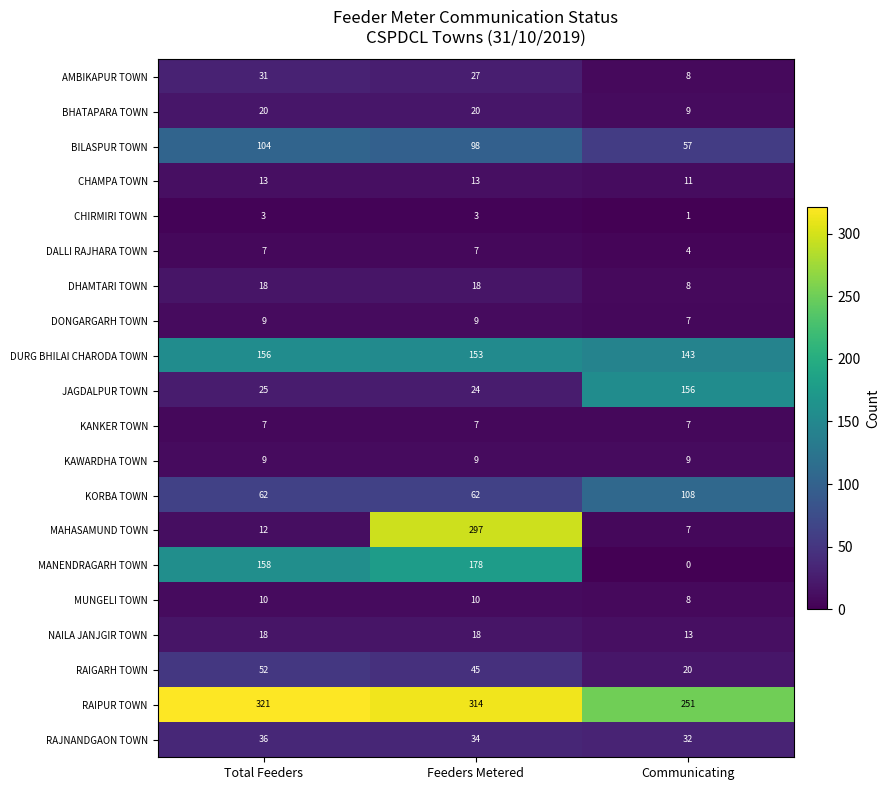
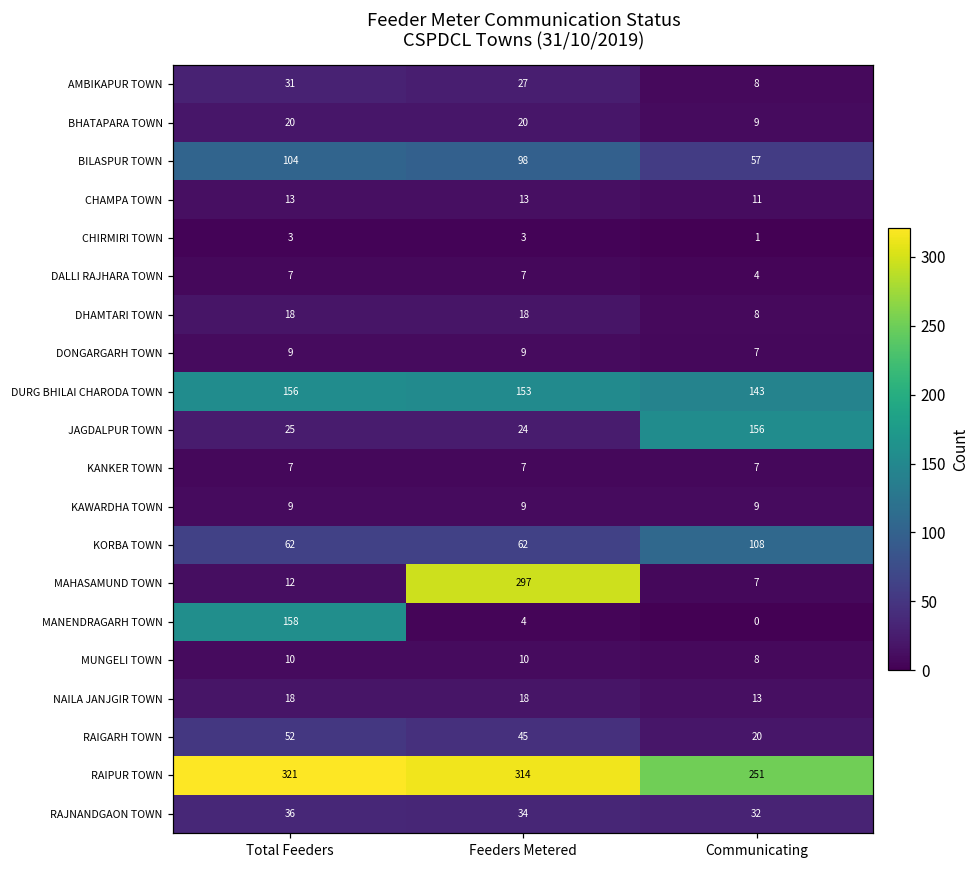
  {
    "AMBIKAPUR TOWN": {
      "Total Feeders": 31,
      "Feeders Metered": 27,
      "Communicating": 8
    },
    "BHATAPARA TOWN": {
      "Total Feeders": 20,
      "Feeders Metered": 20,
      "Communicating": 9
    },
    "BILASPUR TOWN": {
      "Total Feeders": 104,
      "Feeders Metered": 98,
      "Communicating": 57
    },
    "CHAMPA TOWN": {
      "Total Feeders": 13,
      "Feeders Metered": 13,
      "Communicating": 11
    },
    "CHIRMIRI TOWN": {
      "Total Feeders": 3,
      "Feeders Metered": 3,
      "Communicating": 1
    },
    "DALLI RAJHARA TOWN": {
      "Total Feeders": 7,
      "Feeders Metered": 7,
      "Communicating": 4
    },
    "DHAMTARI TOWN": {
      "Total Feeders": 18,
      "Feeders Metered": 18,
      "Communicating": 8
    },
    "DONGARGARH TOWN": {
      "Total Feeders": 9,
      "Feeders Metered": 9,
      "Communicating": 7
    },
    "DURG BHILAI CHARODA TOWN": {
      "Total Feeders": 156,
      "Feeders Metered": 153,
      "Communicating": 143
    },
    "JAGDALPUR TOWN": {
      "Total Feeders": 25,
      "Feeders Metered": 24,
      "Communicating": 156
    },
    "KANKER TOWN": {
      "Total Feeders": 7,
      "Feeders Metered": 7,
      "Communicating": 7
    },
    "KAWARDHA TOWN": {
      "Total Feeders": 9,
      "Feeders Metered": 9,
      "Communicating": 9
    },
    "KORBA TOWN": {
      "Total Feeders": 62,
      "Feeders Metered": 62,
      "Communicating": 108
    },
    "MAHASAMUND TOWN": {
      "Total Feeders": 12,
      "Feeders Metered": 297,
      "Communicating": 7
    },
    "MANENDRAGARH TOWN": {
      "Total Feeders": 158,
-     "Feeders Metered": 178,
+     "Feeders Metered": 4,
      "Communicating": 0
    },
    "MUNGELI TOWN": {
      "Total Feeders": 10,
      "Feeders Metered": 10,
      "Communicating": 8
    },
    "NAILA JANJGIR TOWN": {
      "Total Feeders": 18,
      "Feeders Metered": 18,
      "Communicating": 13
    },
    "RAIGARH TOWN": {
      "Total Feeders": 52,
      "Feeders Metered": 45,
      "Communicating": 20
    },
    "RAIPUR TOWN": {
      "Total Feeders": 321,
      "Feeders Metered": 314,
      "Communicating": 251
    },
    "RAJNANDGAON TOWN": {
      "Total Feeders": 36,
      "Feeders Metered": 34,
      "Communicating": 32
    }
  }
